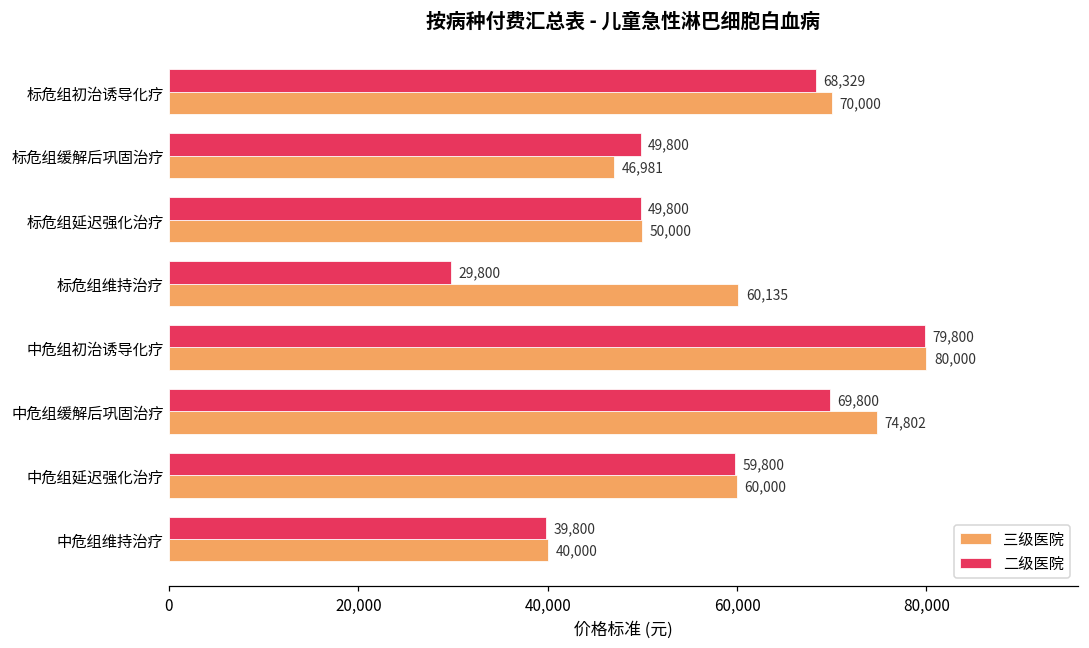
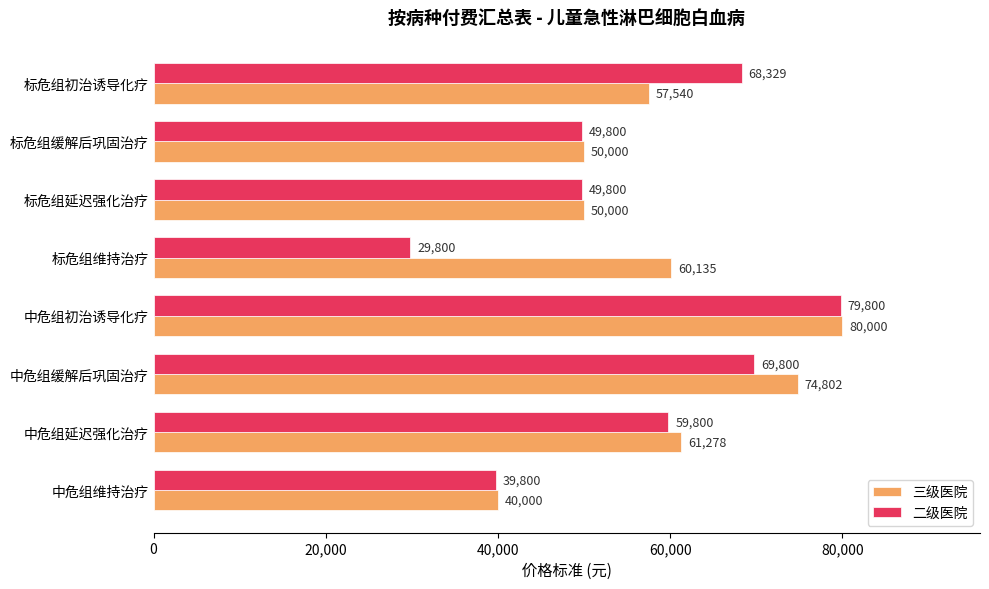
  {
    "三级医院": {
-     "标危组初治诱导化疗": "70,000",
-     "标危组缓解后巩固治疗": "46,981",
+     "标危组初治诱导化疗": "57,540",
+     "标危组缓解后巩固治疗": "50,000",
      "标危组延迟强化治疗": "50,000",
      "标危组维持治疗": "60,135",
      "中危组初治诱导化疗": "80,000",
      "中危组缓解后巩固治疗": "74,802",
-     "中危组延迟强化治疗": "60,000",
+     "中危组延迟强化治疗": "61,278",
      "中危组维持治疗": "40,000"
    },
    "二级医院": {
      "标危组初治诱导化疗": "68,329",
      "标危组缓解后巩固治疗": "49,800",
      "标危组延迟强化治疗": "49,800",
      "标危组维持治疗": "29,800",
      "中危组初治诱导化疗": "79,800",
      "中危组缓解后巩固治疗": "69,800",
      "中危组延迟强化治疗": "59,800",
      "中危组维持治疗": "39,800"
    }
  }
